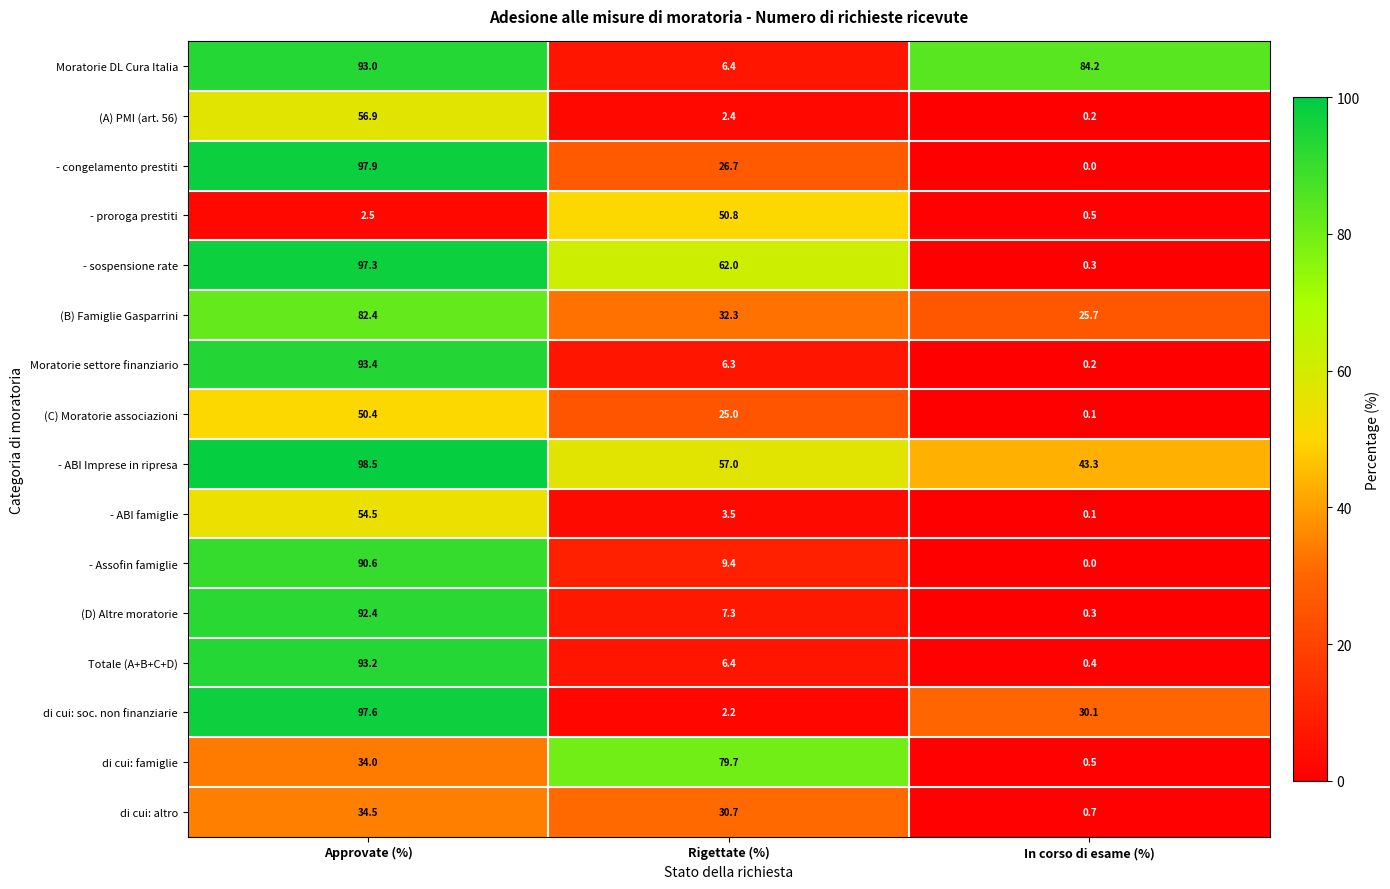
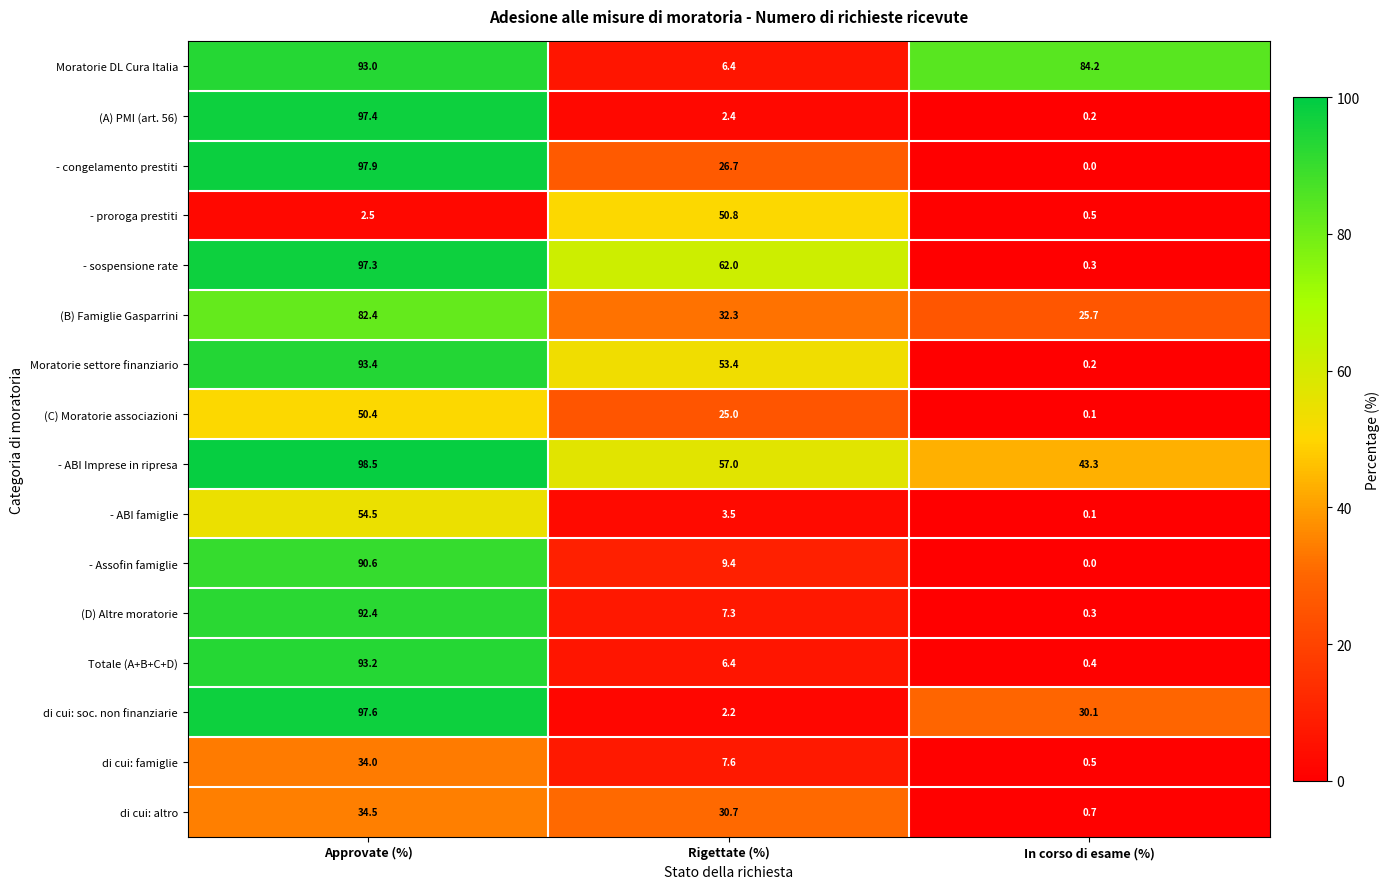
  {
    "Moratorie DL Cura Italia": {
      "Approvate (%)": 93.0,
      "Rigettate (%)": 6.4,
      "In corso di esame (%)": 84.2
    },
    "(A) PMI (art. 56)": {
-     "Approvate (%)": 56.9,
+     "Approvate (%)": 97.4,
      "Rigettate (%)": 2.4,
      "In corso di esame (%)": 0.2
    },
    "- congelamento prestiti": {
      "Approvate (%)": 97.9,
      "Rigettate (%)": 26.7,
      "In corso di esame (%)": 0.0
    },
    "- proroga prestiti": {
      "Approvate (%)": 2.5,
      "Rigettate (%)": 50.8,
      "In corso di esame (%)": 0.5
    },
    "- sospensione rate": {
      "Approvate (%)": 97.3,
      "Rigettate (%)": 62.0,
      "In corso di esame (%)": 0.3
    },
    "(B) Famiglie Gasparrini": {
      "Approvate (%)": 82.4,
      "Rigettate (%)": 32.3,
      "In corso di esame (%)": 25.7
    },
    "Moratorie settore finanziario": {
      "Approvate (%)": 93.4,
-     "Rigettate (%)": 6.3,
+     "Rigettate (%)": 53.4,
      "In corso di esame (%)": 0.2
    },
    "(C) Moratorie associazioni": {
      "Approvate (%)": 50.4,
      "Rigettate (%)": 25.0,
      "In corso di esame (%)": 0.1
    },
    "- ABI Imprese in ripresa": {
      "Approvate (%)": 98.5,
      "Rigettate (%)": 57.0,
      "In corso di esame (%)": 43.3
    },
    "- ABI famiglie": {
      "Approvate (%)": 54.5,
      "Rigettate (%)": 3.5,
      "In corso di esame (%)": 0.1
    },
    "- Assofin famiglie": {
      "Approvate (%)": 90.6,
      "Rigettate (%)": 9.4,
      "In corso di esame (%)": 0.0
    },
    "(D) Altre moratorie": {
      "Approvate (%)": 92.4,
      "Rigettate (%)": 7.3,
      "In corso di esame (%)": 0.3
    },
    "Totale (A+B+C+D)": {
      "Approvate (%)": 93.2,
      "Rigettate (%)": 6.4,
      "In corso di esame (%)": 0.4
    },
    "di cui: soc. non finanziarie": {
      "Approvate (%)": 97.6,
      "Rigettate (%)": 2.2,
      "In corso di esame (%)": 30.1
    },
    "di cui: famiglie": {
      "Approvate (%)": 34.0,
-     "Rigettate (%)": 79.7,
+     "Rigettate (%)": 7.6,
      "In corso di esame (%)": 0.5
    },
    "di cui: altro": {
      "Approvate (%)": 34.5,
      "Rigettate (%)": 30.7,
      "In corso di esame (%)": 0.7
    }
  }
